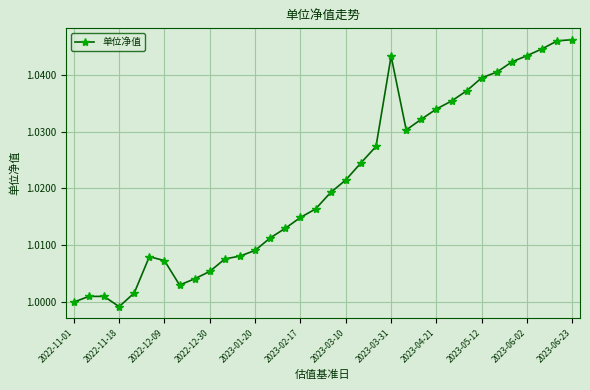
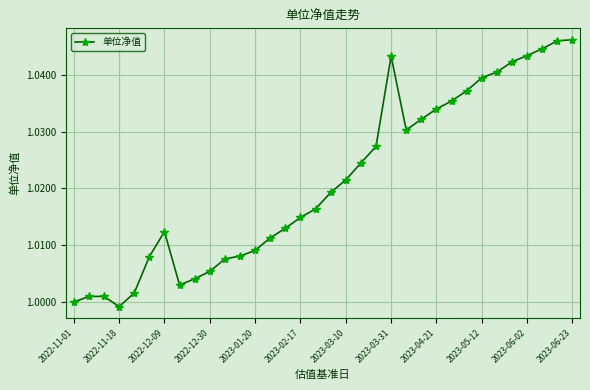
  {
    "2022-11-01": 1.000,
    "2022-11-18": 0.999,
-   "2022-12-09": 1.007,
+   "2022-12-09": 1.012,
    "2022-12-30": 1.005,
    "2023-01-20": 1.009,
    "2023-02-17": 1.015,
    "2023-03-10": 1.022,
    "2023-03-31": 1.043,
    "2023-04-21": 1.034,
    "2023-05-12": 1.040,
    "2023-06-02": 1.043,
    "2023-06-23": 1.046
  }
